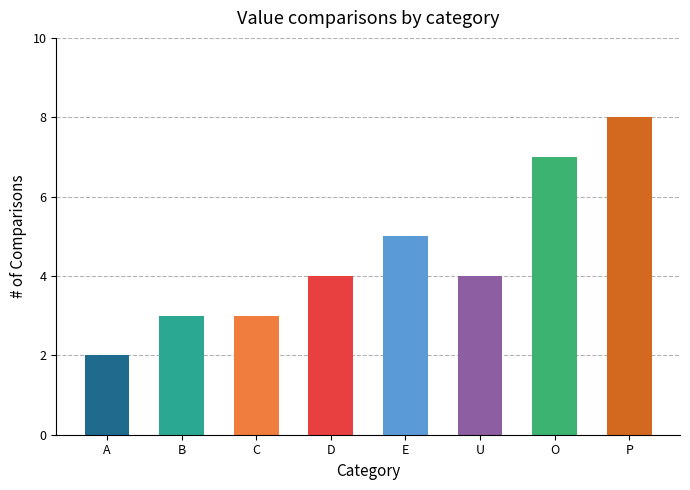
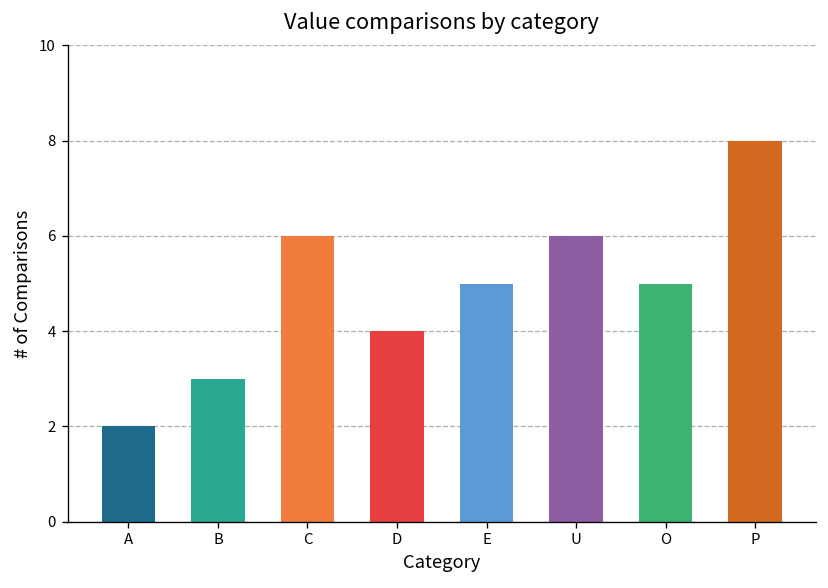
  {
    "A": 2,
    "B": 3,
-   "C": 3,
+   "C": 6,
    "D": 4,
    "E": 5,
-   "U": 4,
-   "O": 7,
+   "U": 6,
+   "O": 5,
    "P": 8
  }
